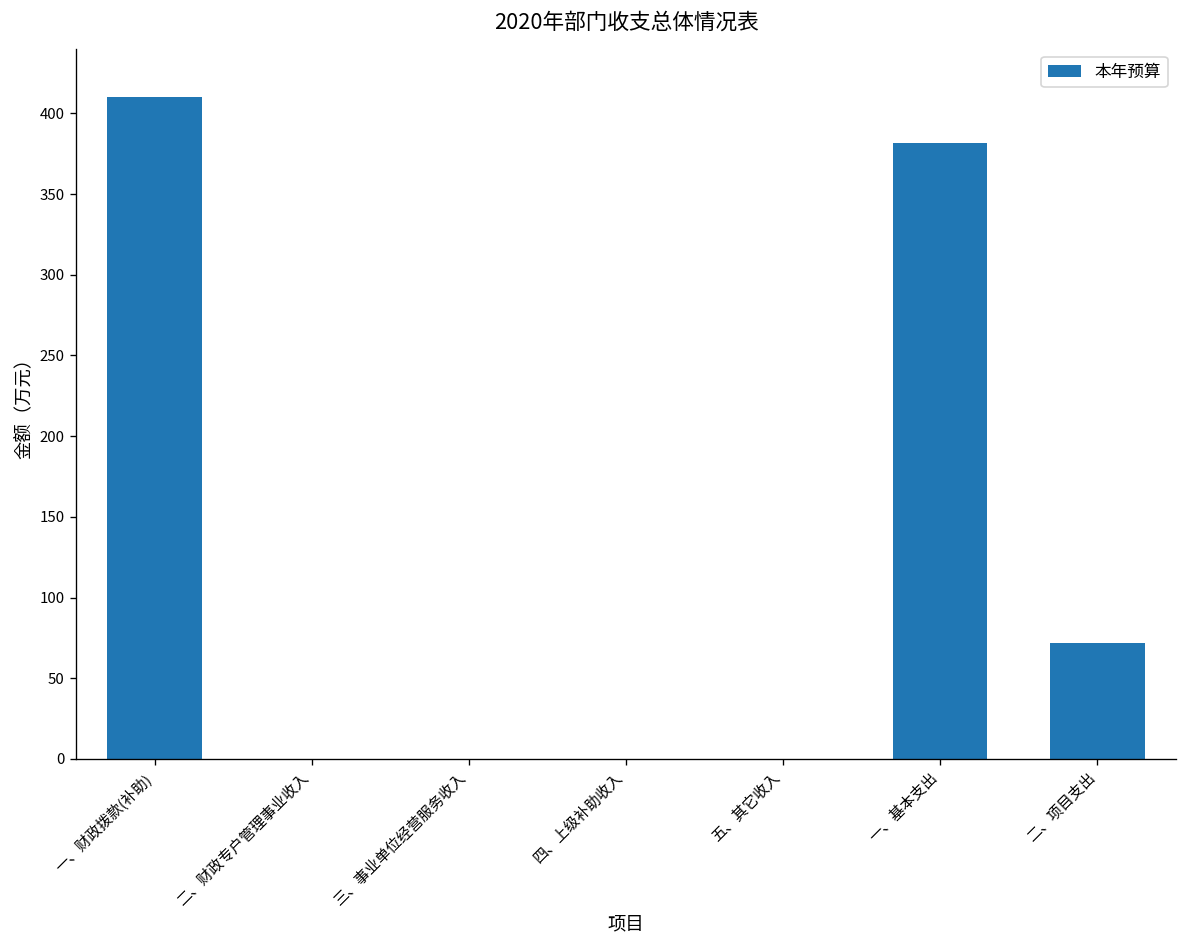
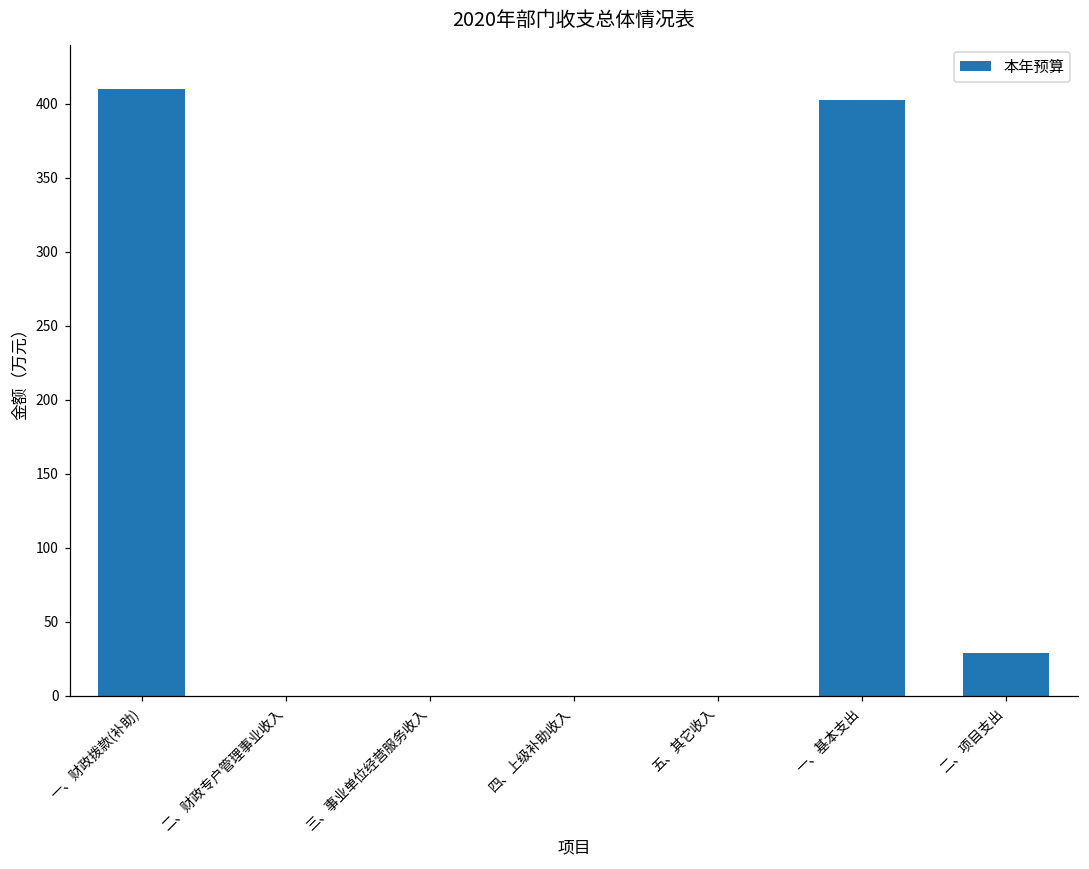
  {
    "一、财政拨款(补助)": 410,
    "二、财政专户管理事业收入": 0,
    "三、事业单位经营服务收入": 0,
    "四、上级补助收入": 0,
    "五、其它收入": 0,
-   "一、基本支出": 381,
-   "二、项目支出": 72
+   "一、基本支出": 403,
+   "二、项目支出": 29
  }
